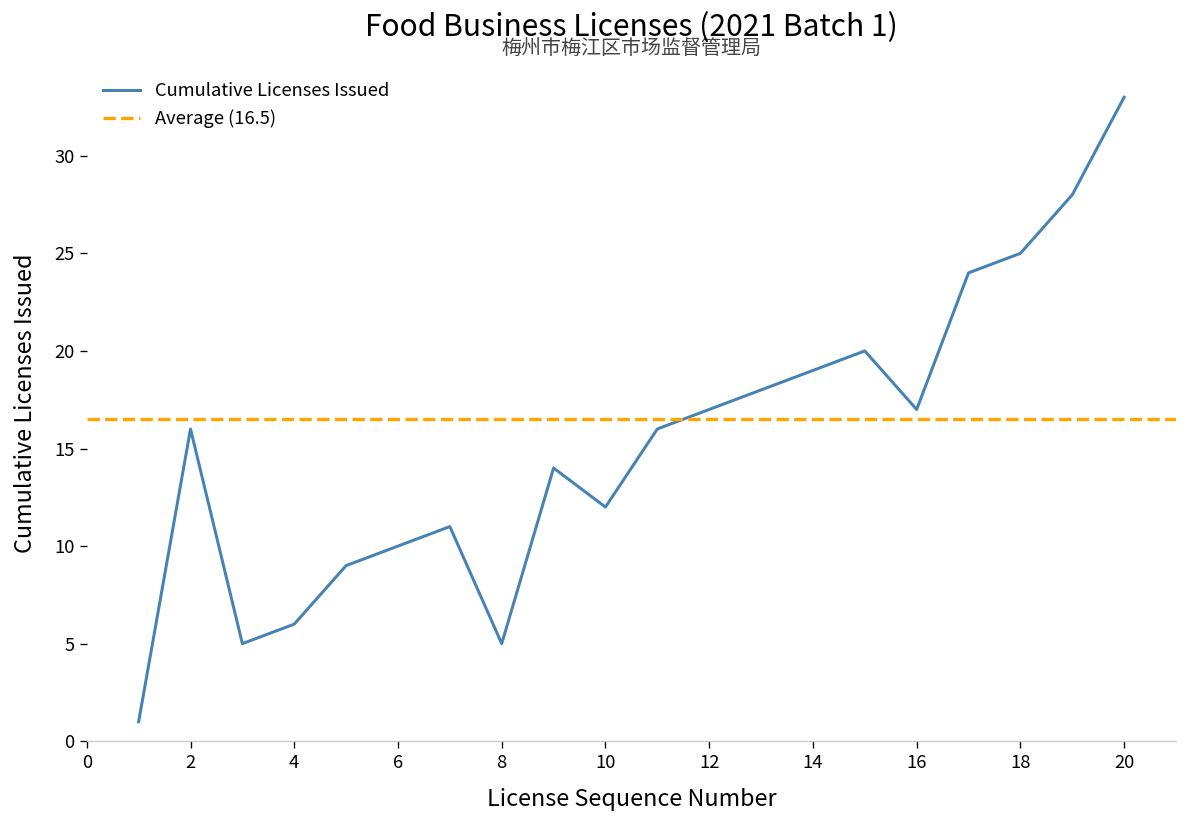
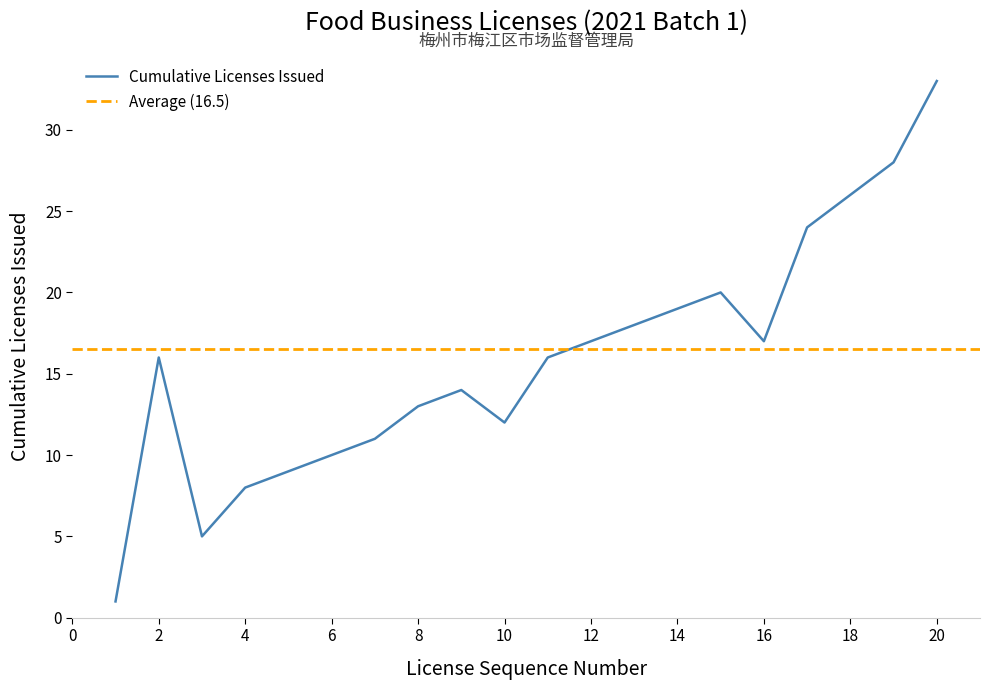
  {
    "2": 16,
-   "4": 6,
+   "4": 8,
    "6": 10,
-   "8": 5,
+   "8": 13,
    "10": 12,
    "12": 17,
    "14": 19,
    "16": 17,
-   "18": 25,
+   "18": 26,
    "20": 33
  }
